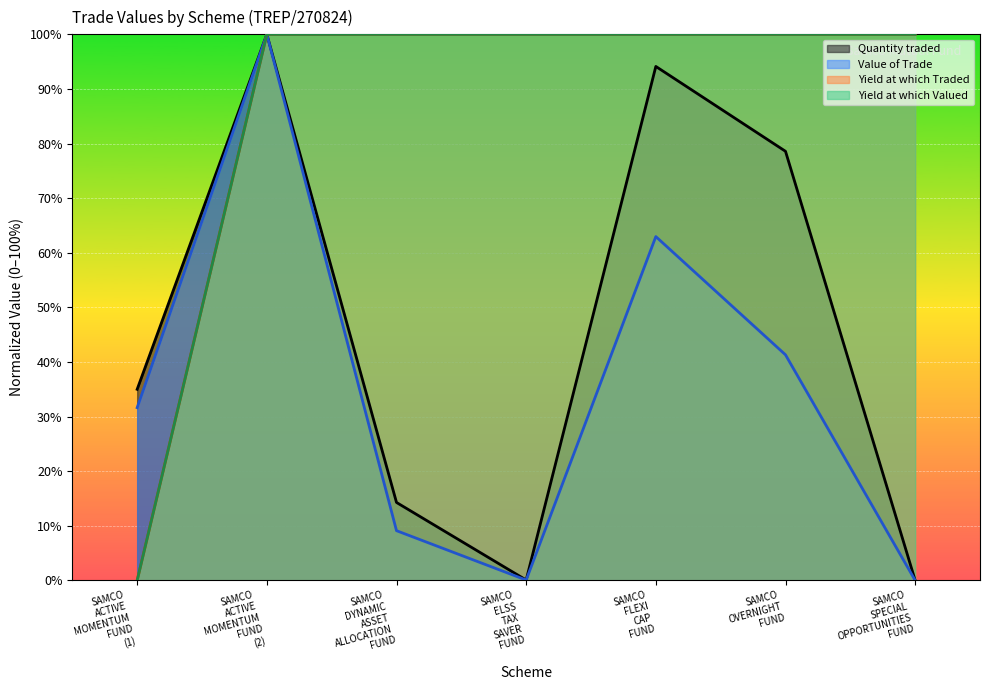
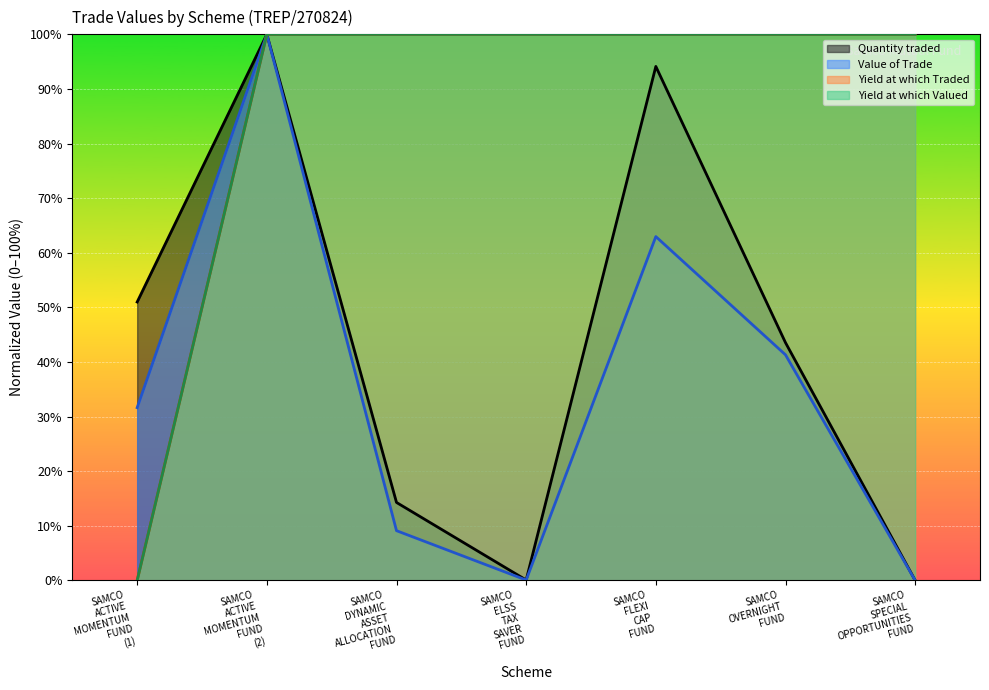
  {
    "Quantity traded": {
-     "SAMCO ACTIVE MOMENTUM FUND (1)": "35%",
+     "SAMCO ACTIVE MOMENTUM FUND (1)": "51%",
      "SAMCO DYNAMIC ASSET ALLOCATION FUND": "14%",
      "SAMCO FLEXI CAP FUND": "94%",
-     "SAMCO OVERNIGHT FUND": "79%"
+     "SAMCO OVERNIGHT FUND": "44%"
    },
    "Value of Trade": {
      "SAMCO ACTIVE MOMENTUM FUND (1)": "32%",
      "SAMCO DYNAMIC ASSET ALLOCATION FUND": "9%",
      "SAMCO FLEXI CAP FUND": "63%",
      "SAMCO OVERNIGHT FUND": "41%"
    },
    "Yield at which Valued": {
      "SAMCO ACTIVE MOMENTUM FUND (1)": "0%",
      "SAMCO DYNAMIC ASSET ALLOCATION FUND": "100%",
      "SAMCO ELSS TAX SAVER FUND": "100%",
      "SAMCO FLEXI CAP FUND": "100%",
      "SAMCO OVERNIGHT FUND": "100%",
      "SAMCO SPECIAL OPPORTUNITIES FUND": "100%"
    }
  }
